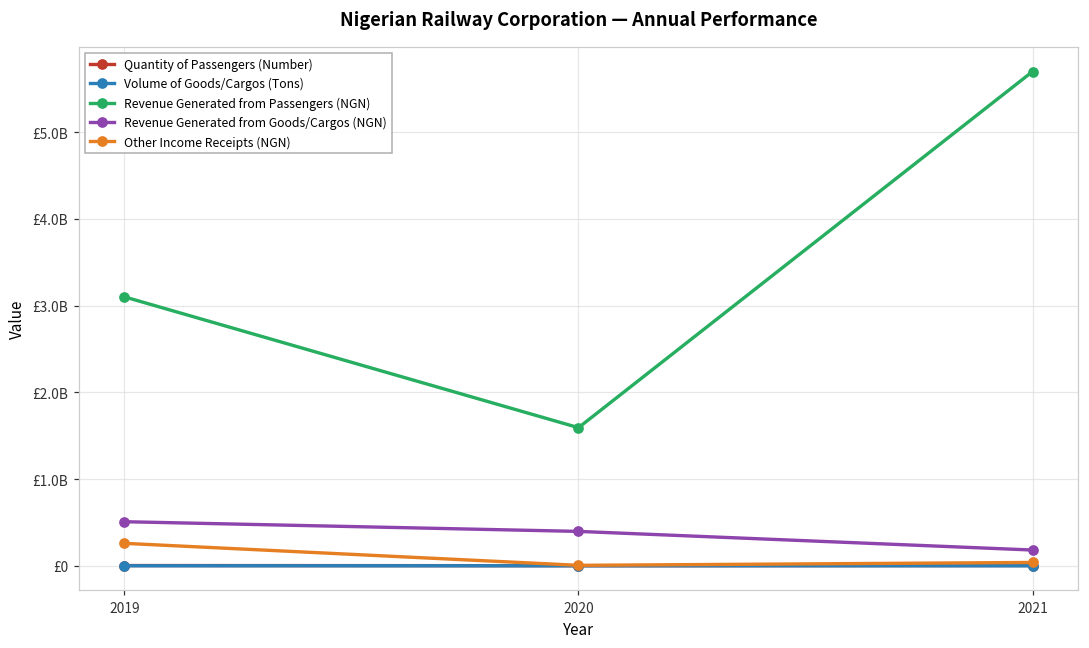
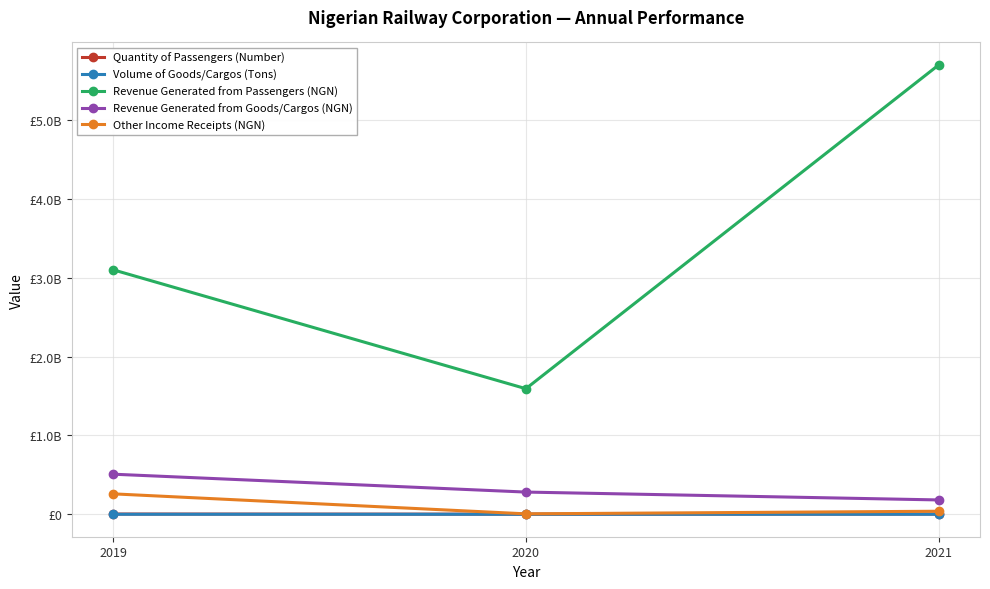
  {
    "Volume of Goods/Cargos (Tons)": {
      "2019": "£0",
      "2021": "£0"
    },
    "Revenue Generated from Passengers (NGN)": {
      "2019": "£3100000000",
      "2020": "£1600000000",
      "2021": "£5700000000"
    },
    "Revenue Generated from Goods/Cargos (NGN)": {
      "2019": "£500000000",
-     "2020": "£400000000",
+     "2020": "£300000000",
      "2021": "£200000000"
    },
    "Other Income Receipts (NGN)": {
      "2019": "£300000000",
      "2021": "£0"
    }
  }
